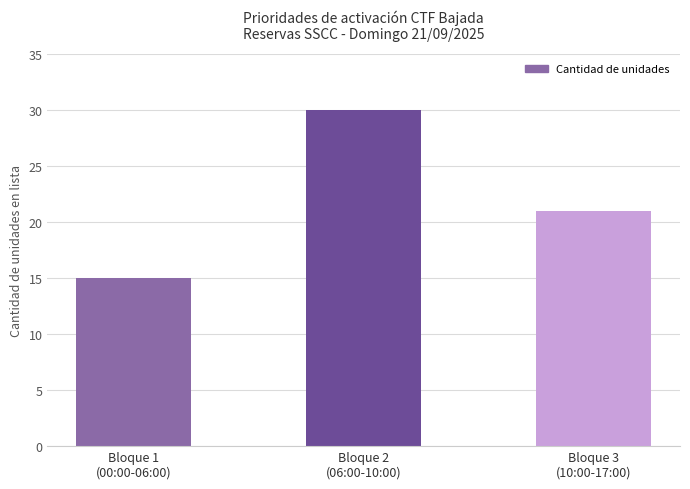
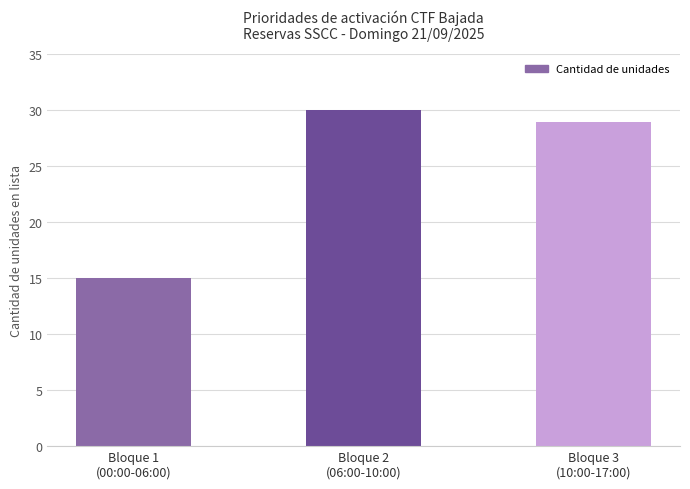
  {
    "Bloque 1 (00:00-06:00)": 15,
    "Bloque 2 (06:00-10:00)": 30,
-   "Bloque 3 (10:00-17:00)": 21
+   "Bloque 3 (10:00-17:00)": 29
  }
